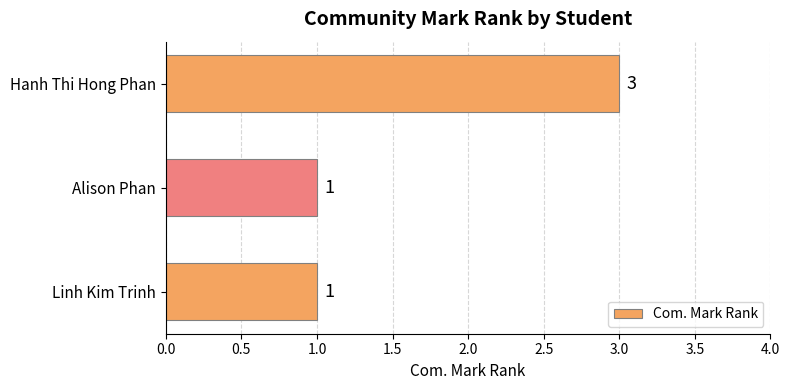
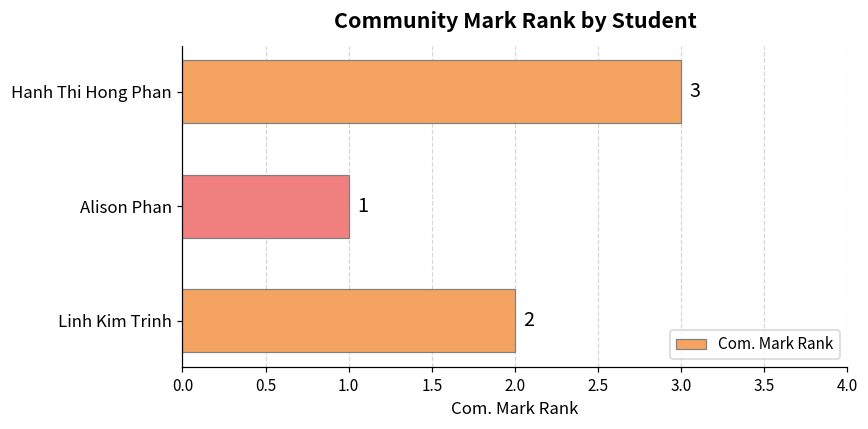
  {
    "Hanh Thi Hong Phan": 3,
    "Alison Phan": 1,
-   "Linh Kim Trinh": 1
+   "Linh Kim Trinh": 2
  }
